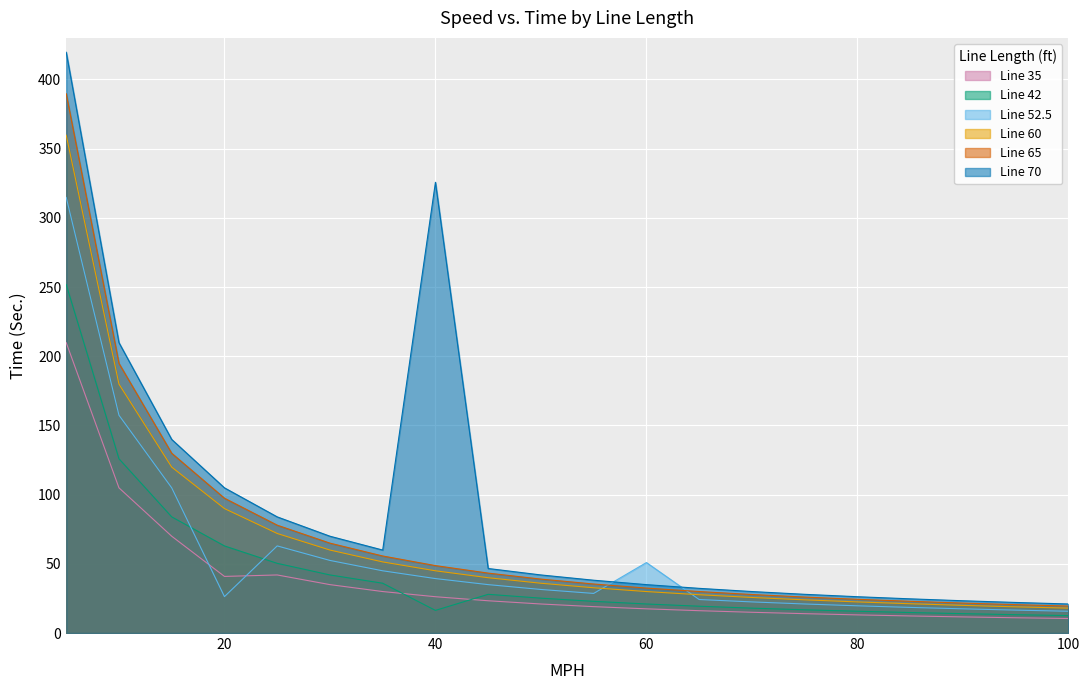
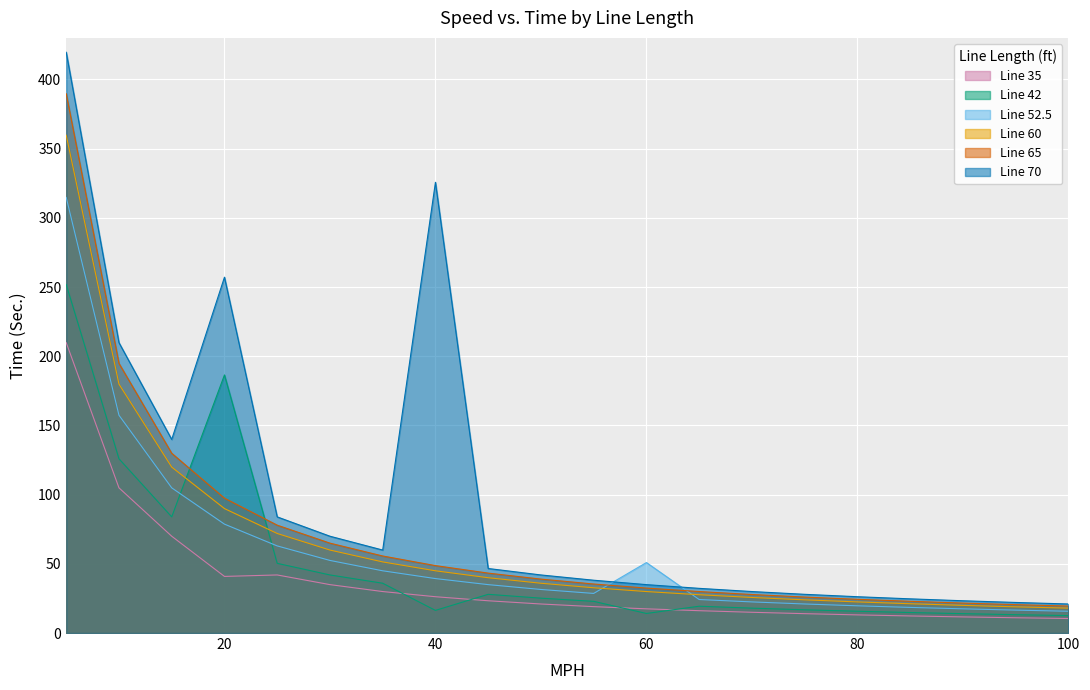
  {
    "Line 35": {
      "20": 41,
      "40": 26,
      "60": 17,
      "80": 13,
      "100": 10
    },
    "Line 42": {
-     "20": 63,
+     "20": 186,
      "40": 16,
-     "60": 21,
+     "60": 14,
      "80": 16,
      "100": 13
    },
    "Line 52.5": {
-     "20": 26,
+     "20": 79,
      "40": 39,
      "60": 51,
      "80": 20,
      "100": 16
    },
    "Line 70": {
-     "20": 105,
+     "20": 257,
      "40": 326,
      "60": 35,
      "80": 26
    }
  }
